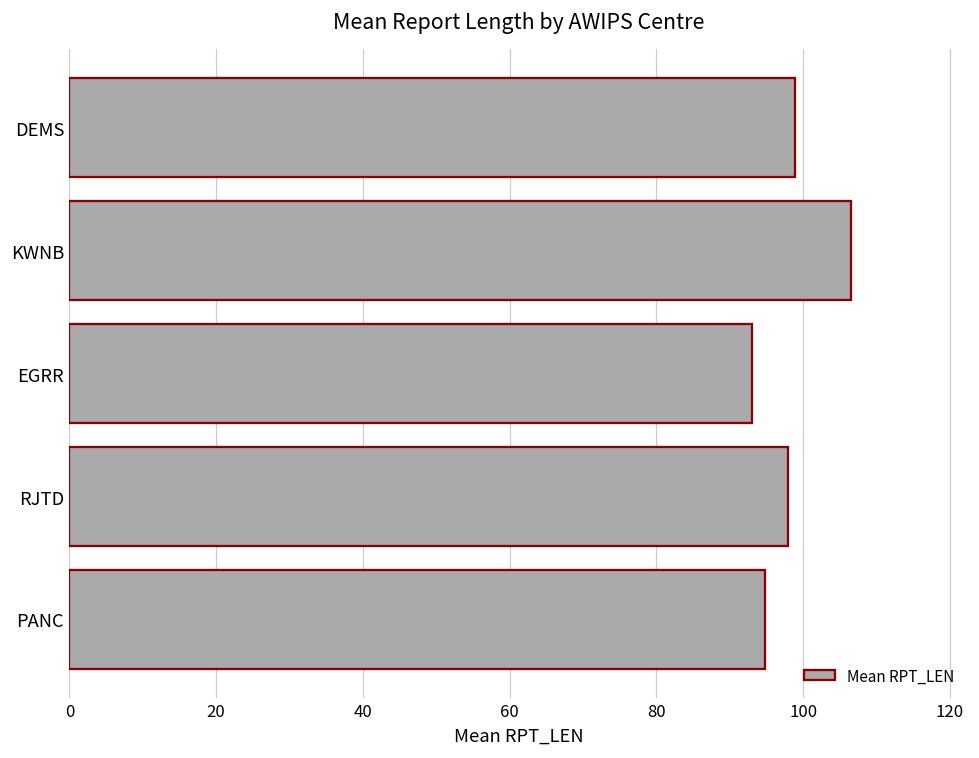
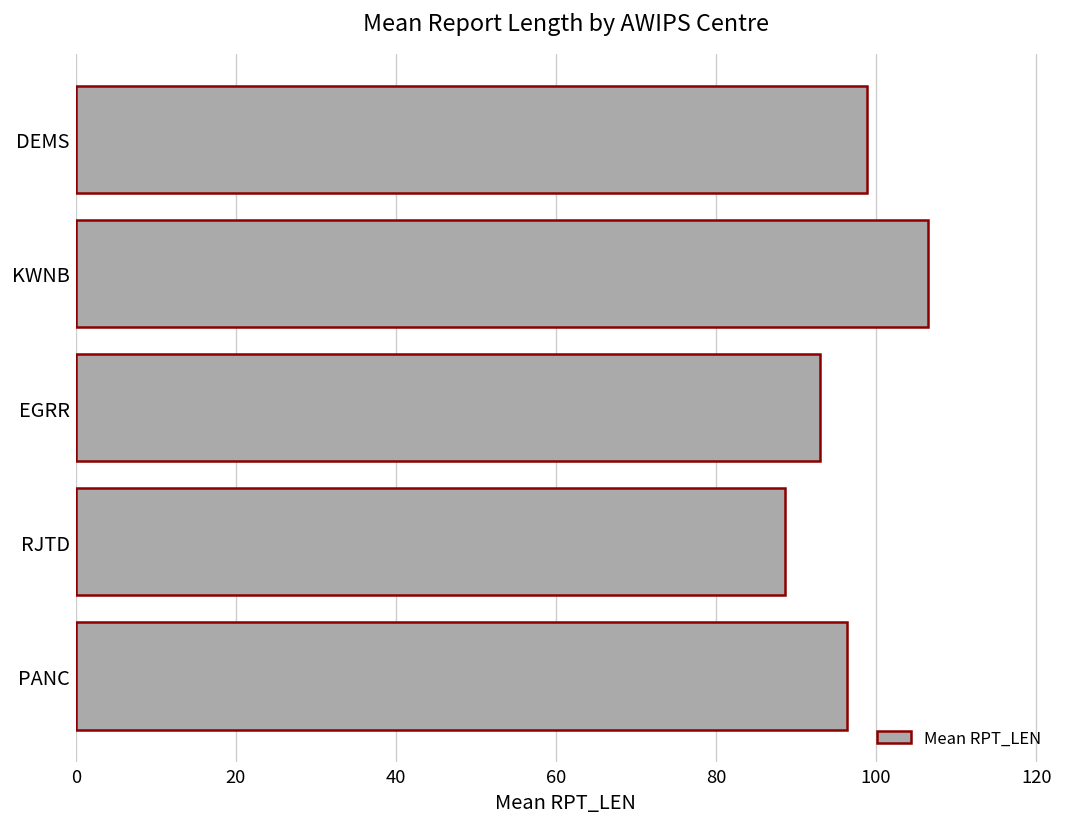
  {
    "DEMS": 99,
    "KWNB": 107,
    "EGRR": 93,
-   "RJTD": 98,
-   "PANC": 95
+   "RJTD": 89,
+   "PANC": 96
  }
